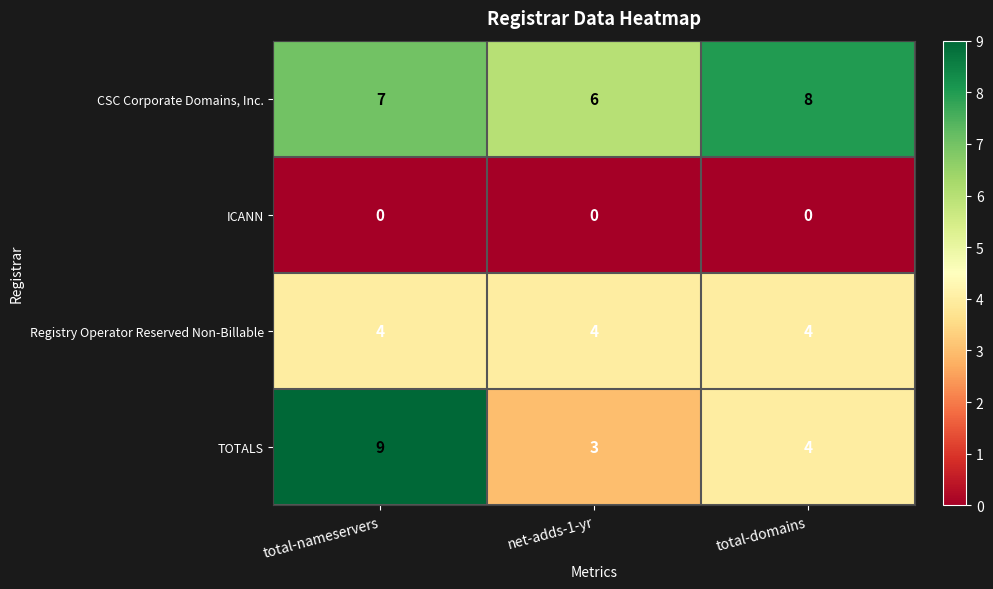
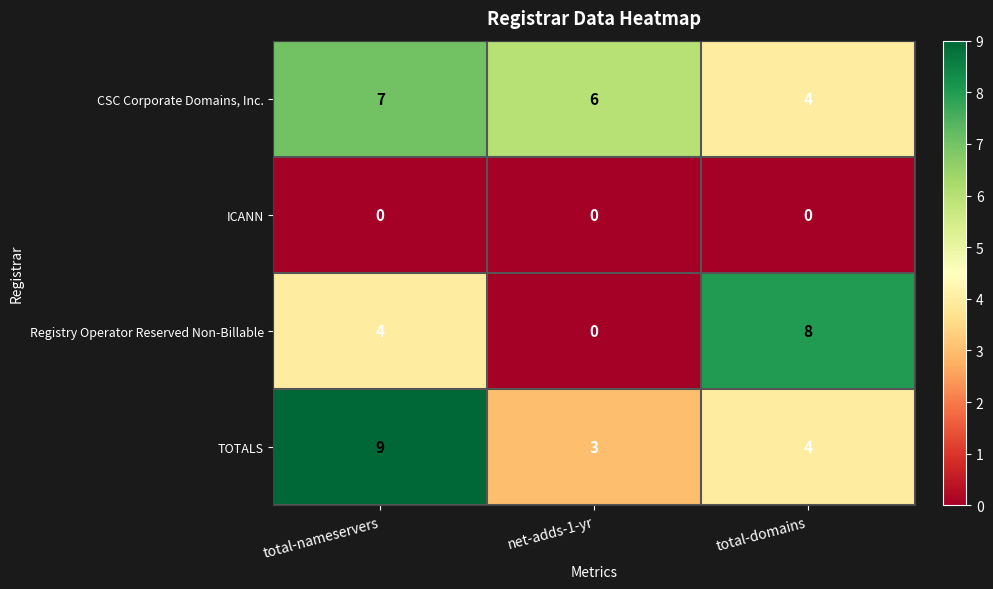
  {
    "CSC Corporate Domains, Inc.": {
      "total-nameservers": 7,
      "net-adds-1-yr": 6,
-     "total-domains": 8
+     "total-domains": 4
    },
    "ICANN": {
      "total-nameservers": 0,
      "net-adds-1-yr": 0,
      "total-domains": 0
    },
    "Registry Operator Reserved Non-Billable": {
      "total-nameservers": 4,
-     "net-adds-1-yr": 4,
-     "total-domains": 4
+     "net-adds-1-yr": 0,
+     "total-domains": 8
    },
    "TOTALS": {
      "total-nameservers": 9,
      "net-adds-1-yr": 3,
      "total-domains": 4
    }
  }
